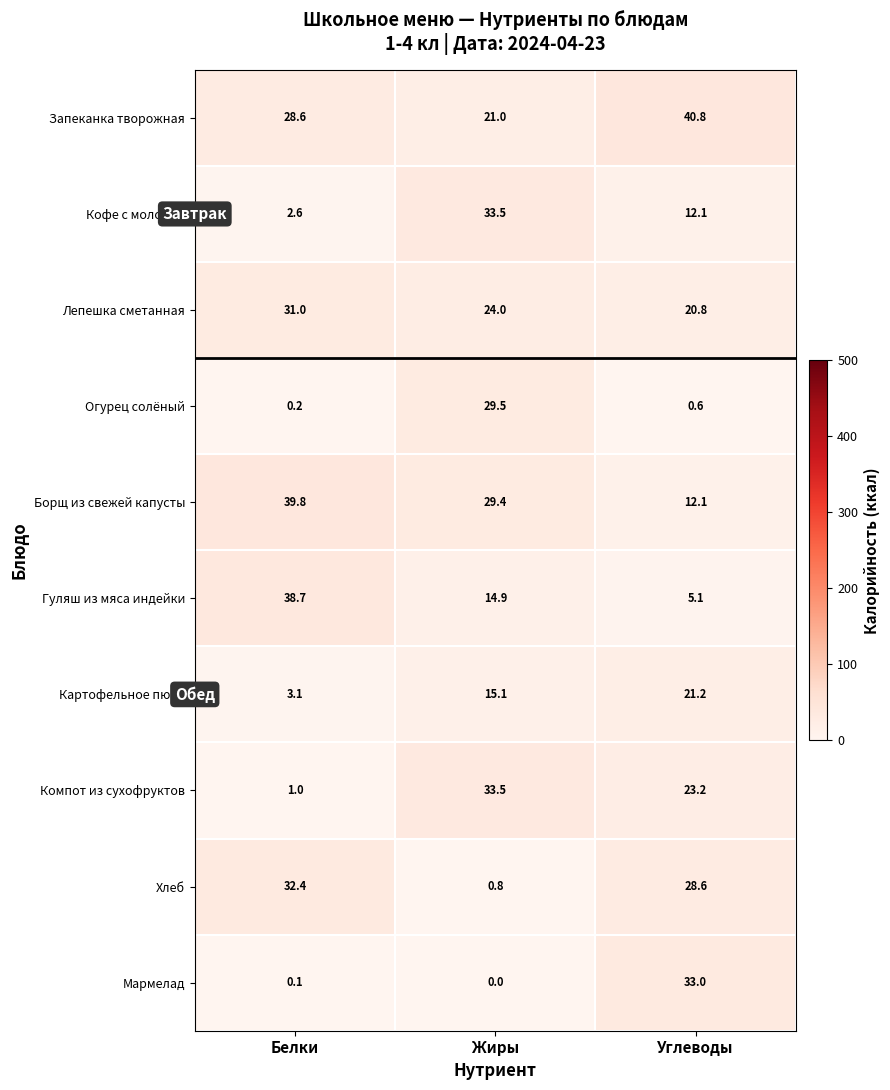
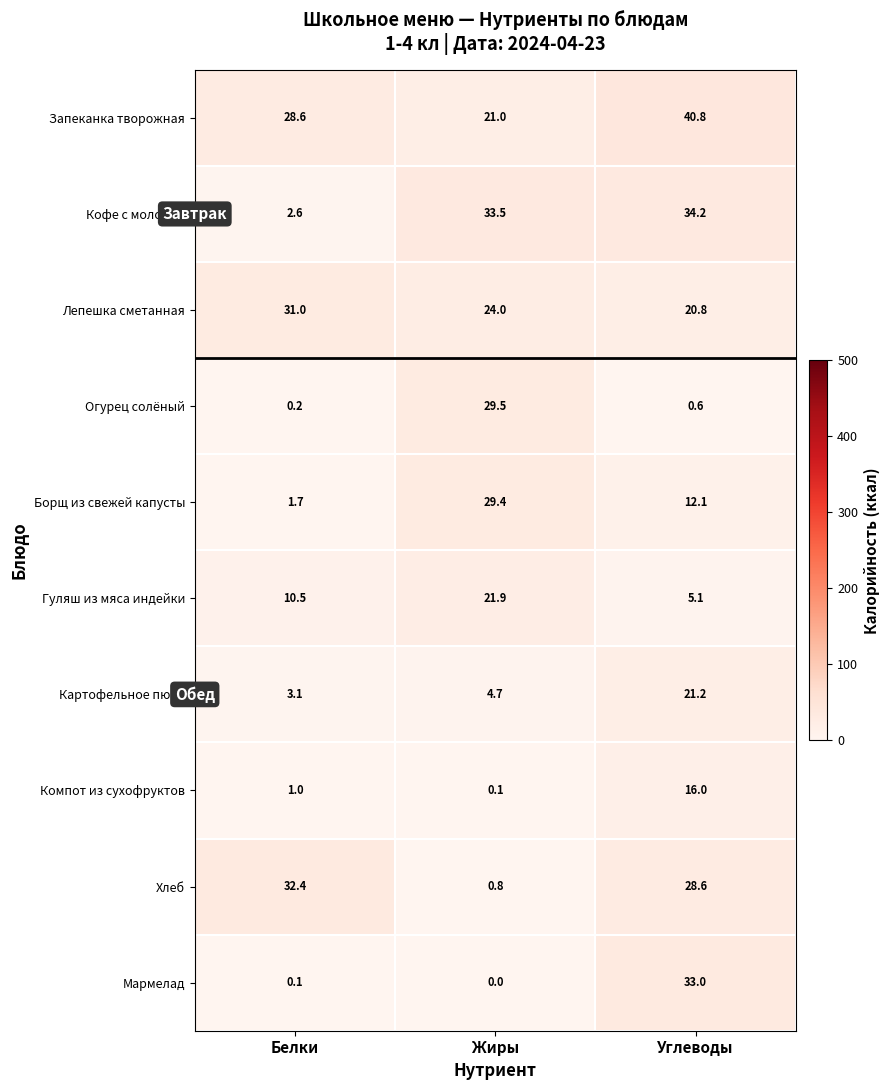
  {
    "Запеканка творожная": {
      "Белки": 28.6,
      "Жиры": 21.0,
      "Углеводы": 40.8
    },
    "Кофе с молоком": {
      "Белки": 2.6,
      "Жиры": 33.5,
-     "Углеводы": 12.1
+     "Углеводы": 34.2
    },
    "Лепешка сметанная": {
      "Белки": 31.0,
      "Жиры": 24.0,
      "Углеводы": 20.8
    },
    "Огурец солёный": {
      "Белки": 0.2,
      "Жиры": 29.5,
      "Углеводы": 0.6
    },
    "Борщ из свежей капусты": {
-     "Белки": 39.8,
+     "Белки": 1.7,
      "Жиры": 29.4,
      "Углеводы": 12.1
    },
    "Гуляш из мяса индейки": {
-     "Белки": 38.7,
-     "Жиры": 14.9,
+     "Белки": 10.5,
+     "Жиры": 21.9,
      "Углеводы": 5.1
    },
    "Картофельное пюре": {
      "Белки": 3.1,
-     "Жиры": 15.1,
+     "Жиры": 4.7,
      "Углеводы": 21.2
    },
    "Компот из сухофруктов": {
      "Белки": 1.0,
-     "Жиры": 33.5,
-     "Углеводы": 23.2
+     "Жиры": 0.1,
+     "Углеводы": 16.0
    },
    "Хлеб": {
      "Белки": 32.4,
      "Жиры": 0.8,
      "Углеводы": 28.6
    },
    "Мармелад": {
      "Белки": 0.1,
      "Жиры": 0.0,
      "Углеводы": 33.0
    }
  }
